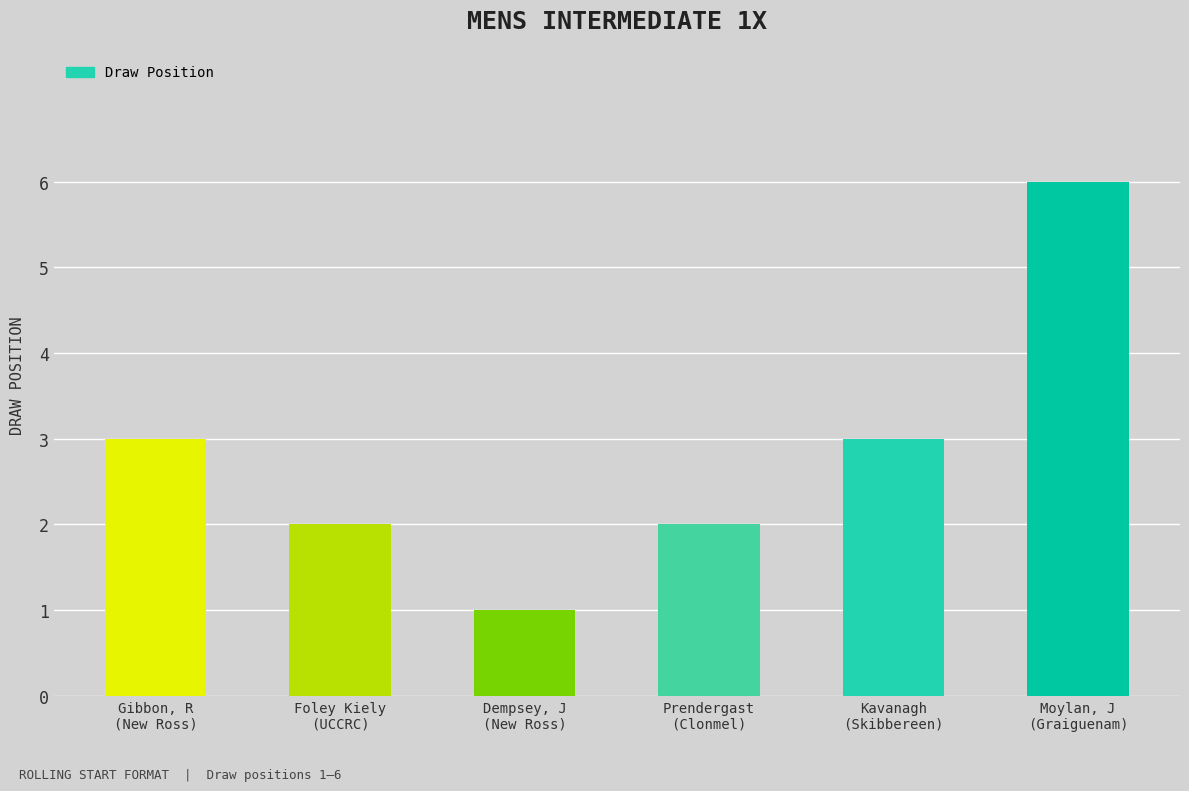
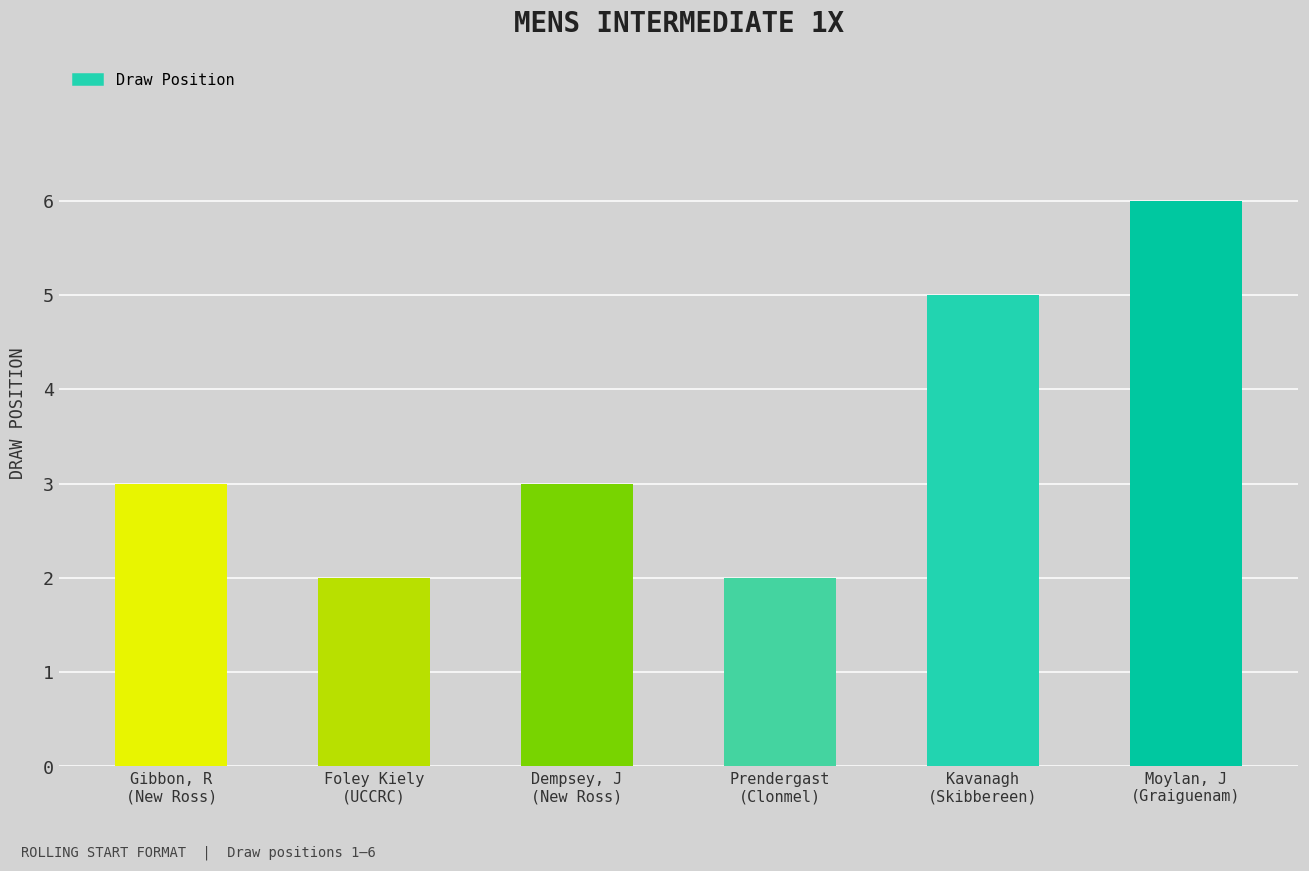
  {
    "Gibbon, R (New Ross)": 3,
    "Foley Kiely (UCCRC)": 2,
-   "Dempsey, J (New Ross)": 1,
+   "Dempsey, J (New Ross)": 3,
    "Prendergast (Clonmel)": 2,
-   "Kavanagh (Skibbereen)": 3,
+   "Kavanagh (Skibbereen)": 5,
    "Moylan, J (Graiguenam)": 6
  }
